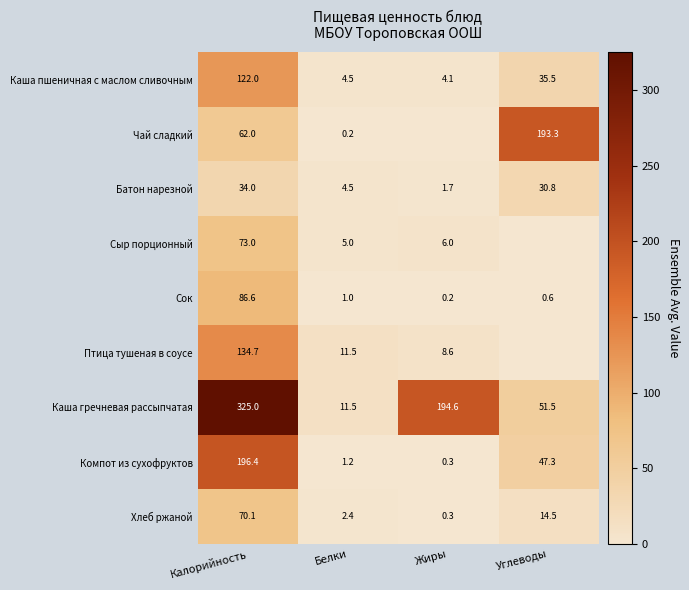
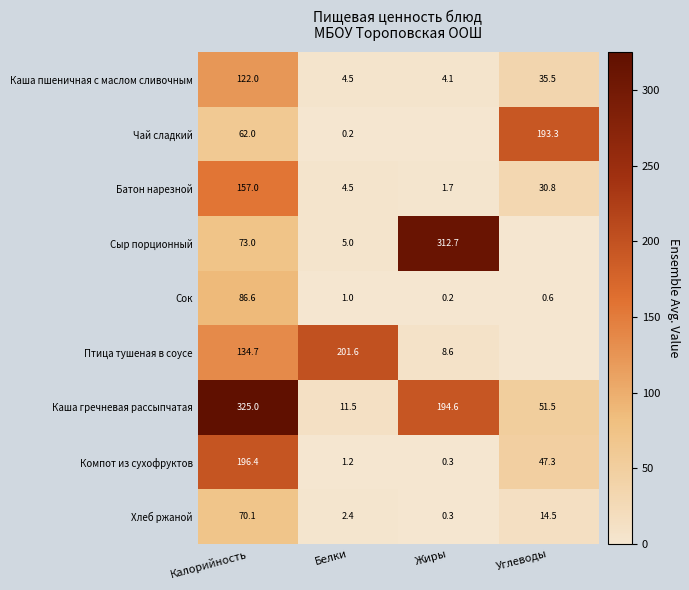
  {
    "Каша пшеничная с маслом сливочным": {
      "Калорийность": 122.0,
      "Белки": 4.5,
      "Жиры": 4.1,
      "Углеводы": 35.5
    },
    "Чай сладкий": {
      "Калорийность": 62.0,
      "Белки": 0.2,
      "Углеводы": 193.3
    },
    "Батон нарезной": {
-     "Калорийность": 34.0,
+     "Калорийность": 157.0,
      "Белки": 4.5,
      "Жиры": 1.7,
      "Углеводы": 30.8
    },
    "Сыр порционный": {
      "Калорийность": 73.0,
      "Белки": 5.0,
-     "Жиры": 6.0
+     "Жиры": 312.7
    },
    "Сок": {
      "Калорийность": 86.6,
      "Белки": 1.0,
      "Жиры": 0.2,
      "Углеводы": 0.6
    },
    "Птица тушеная в соусе": {
      "Калорийность": 134.7,
-     "Белки": 11.5,
+     "Белки": 201.6,
      "Жиры": 8.6
    },
    "Каша гречневая рассыпчатая": {
      "Калорийность": 325.0,
      "Белки": 11.5,
      "Жиры": 194.6,
      "Углеводы": 51.5
    },
    "Компот из сухофруктов": {
      "Калорийность": 196.4,
      "Белки": 1.2,
      "Жиры": 0.3,
      "Углеводы": 47.3
    },
    "Хлеб ржаной": {
      "Калорийность": 70.1,
      "Белки": 2.4,
      "Жиры": 0.3,
      "Углеводы": 14.5
    }
  }
